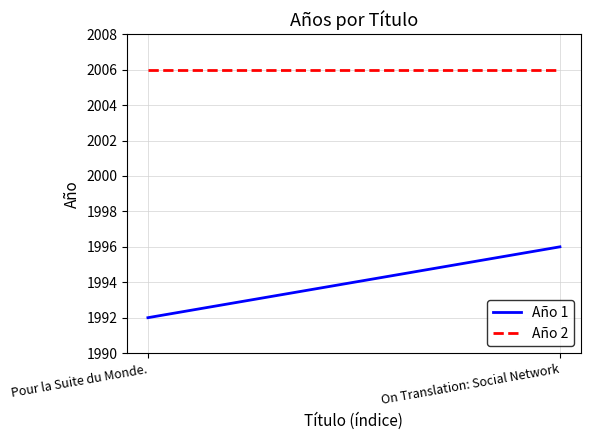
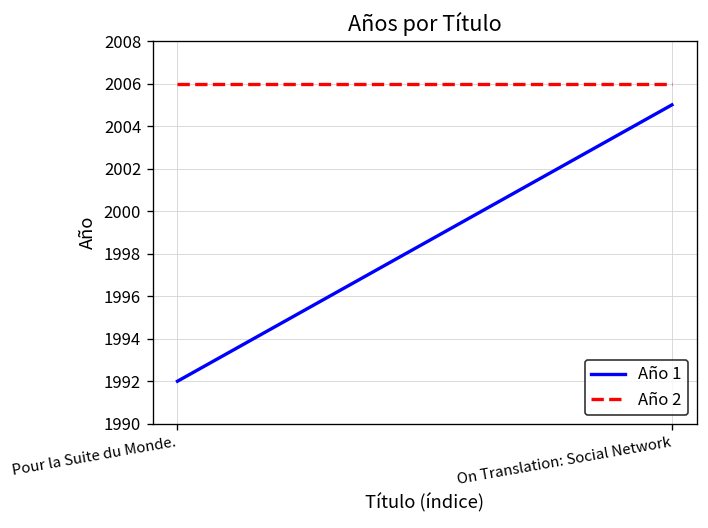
  {
    "Año 1": {
      "Pour la Suite du Monde.": 1992,
-     "On Translation: Social Network": 1996
+     "On Translation: Social Network": 2005
    },
    "Año 2": {
      "Pour la Suite du Monde.": 2006,
      "On Translation: Social Network": 2006
    }
  }
